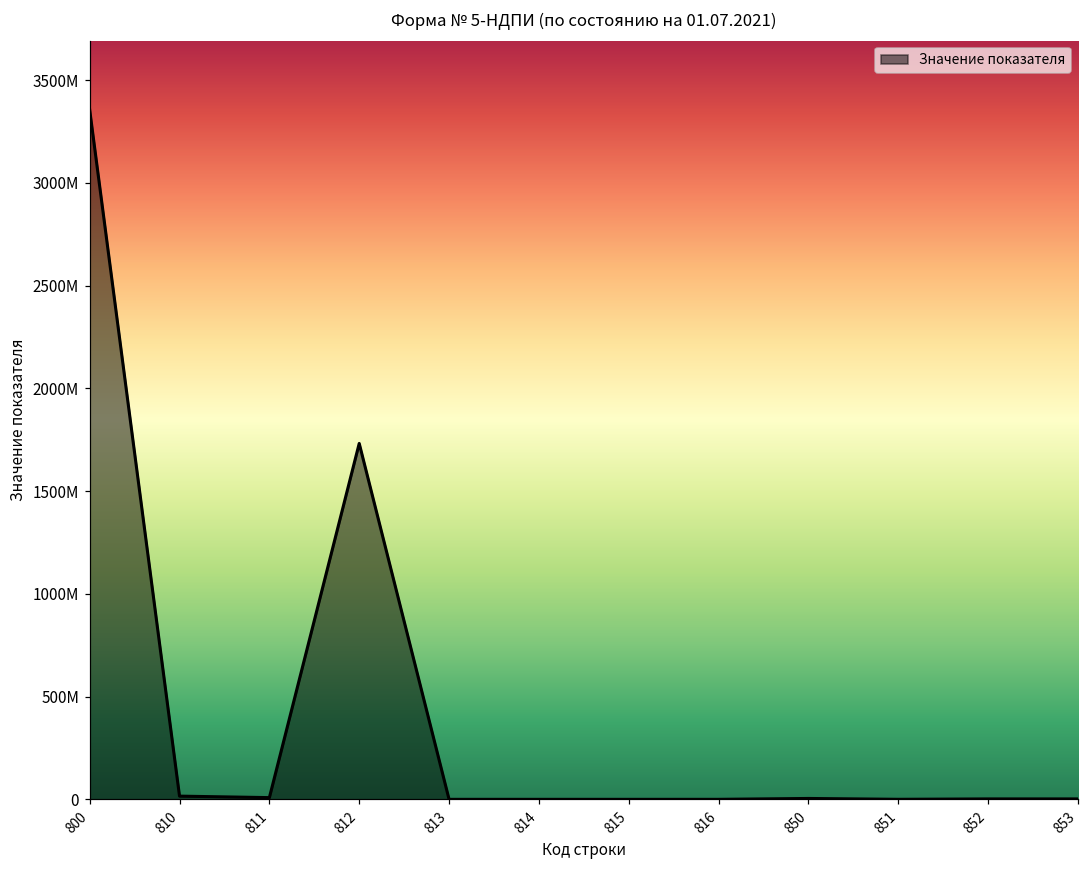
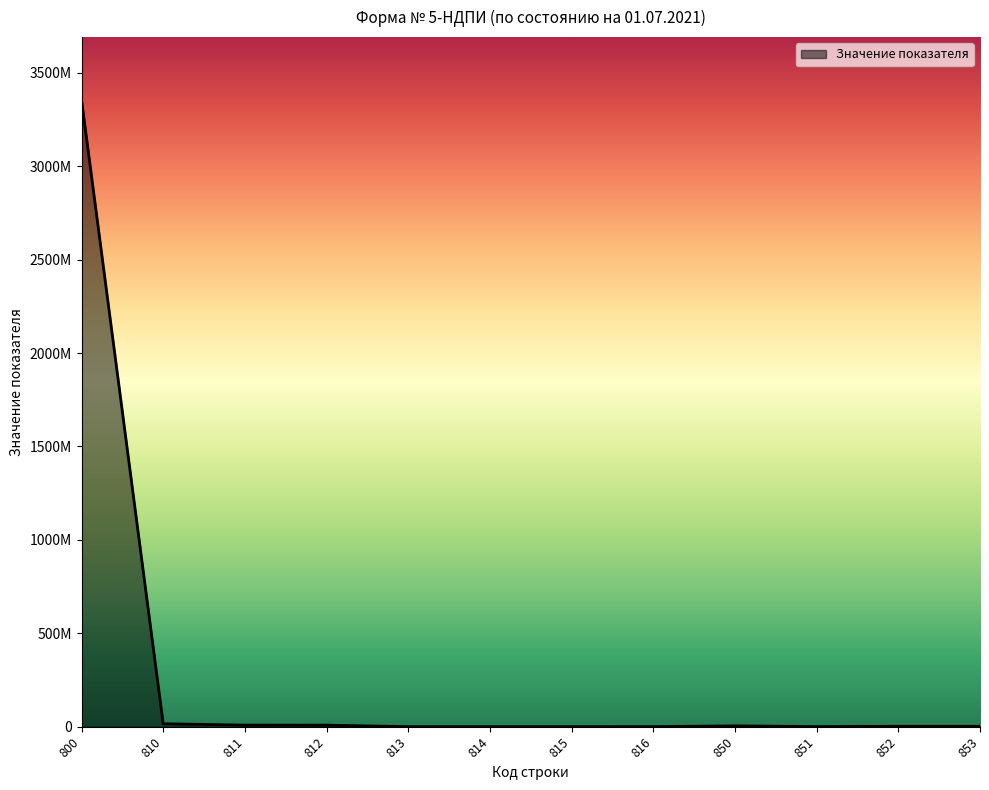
  {
    "800": 3360000000,
    "810": 20000000,
    "811": 10000000,
-   "812": 1730000000,
+   "812": 10000000,
    "813": 0,
    "814": 0,
    "815": 0,
    "816": 0,
    "850": 0,
    "851": 0,
    "852": 0,
    "853": 0
  }
